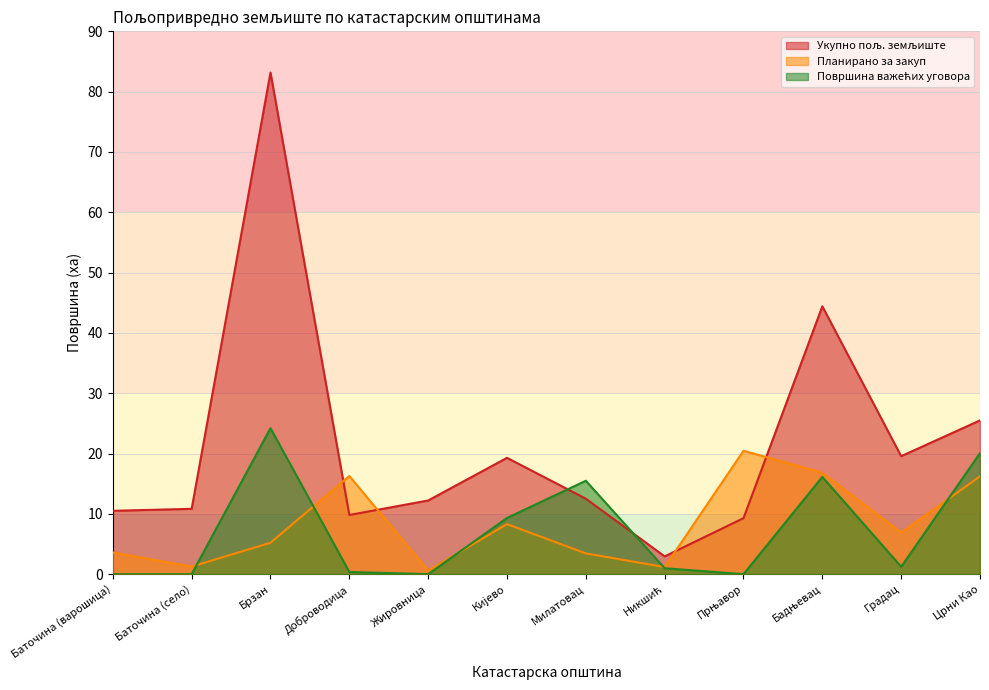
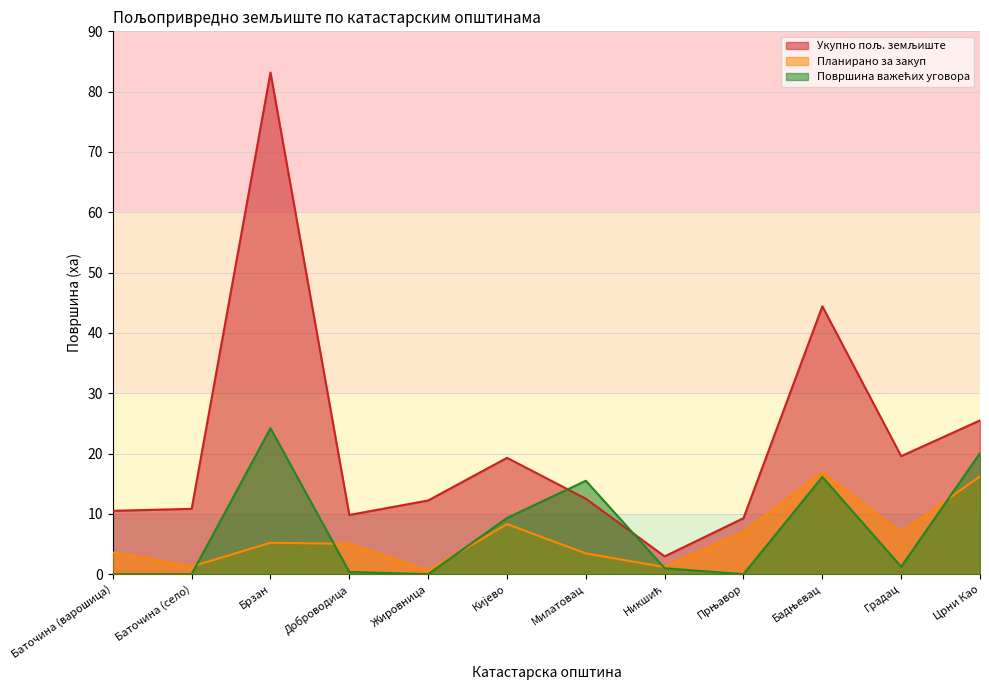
  {
    "Укупно пољ. земљиште": {
      "Баточина (варошица)": 11,
      "Баточина (село)": 11,
      "Брзан": 83,
      "Доброводица": 10,
      "Жировница": 12,
      "Кијево": 19,
      "Милатовац": 13,
      "Никшић": 3,
      "Прњавор": 9,
      "Бадњевац": 44,
      "Градац": 20,
      "Црни Као": 25
    },
    "Планирано за закуп": {
      "Баточина (варошица)": 4,
      "Баточина (село)": 1,
      "Брзан": 5,
-     "Доброводица": 16,
+     "Доброводица": 5,
      "Жировница": 1,
      "Кијево": 8,
      "Милатовац": 3,
-     "Прњавор": 20,
+     "Прњавор": 7,
      "Бадњевац": 17,
      "Градац": 7,
      "Црни Као": 16
    },
    "Површина важећих уговора": {
      "Баточина (варошица)": 0,
      "Баточина (село)": 0,
      "Брзан": 24,
      "Доброводица": 0,
      "Жировница": 0,
      "Кијево": 9,
      "Милатовац": 15,
      "Прњавор": 0,
      "Бадњевац": 16,
      "Градац": 1,
      "Црни Као": 20
    }
  }
